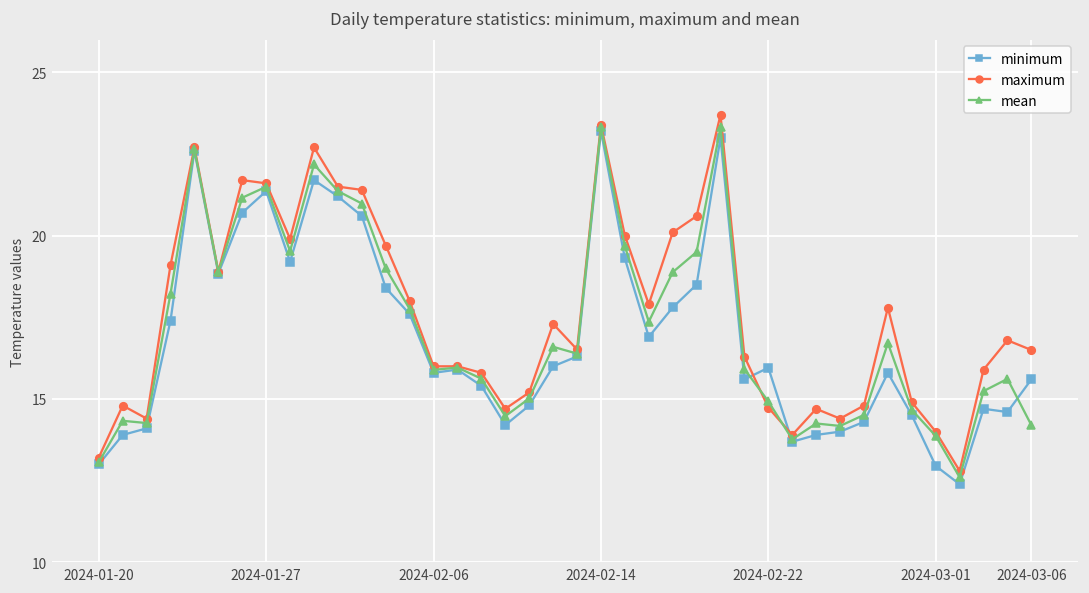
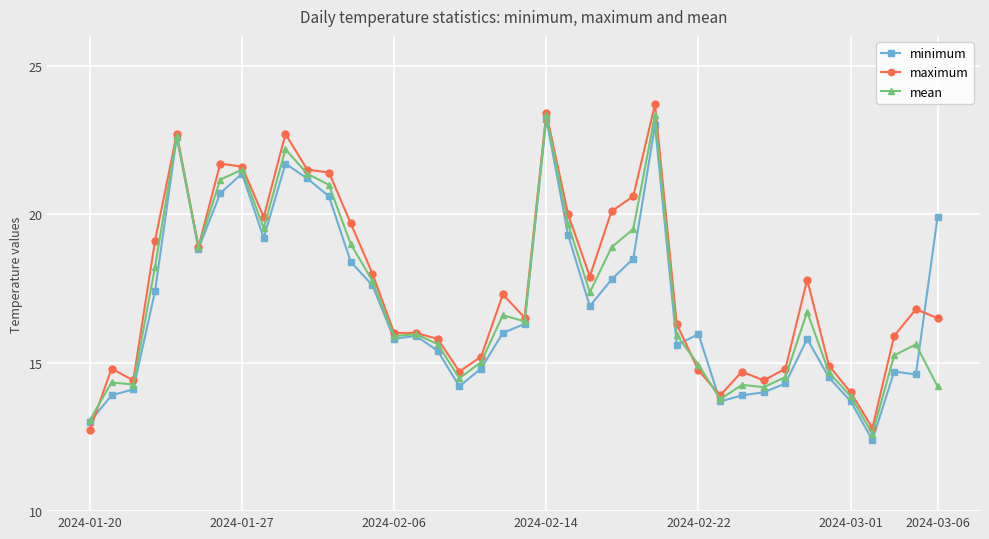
  {
    "minimum": {
      "2024-01-27": 21.4,
      "2024-02-06": 15.8,
      "2024-02-14": 23.2,
      "2024-02-22": 16.0,
-     "2024-03-01": 13.0,
-     "2024-03-06": 15.6
+     "2024-03-01": 13.7,
+     "2024-03-06": 19.9
    },
    "maximum": {
-     "2024-01-20": 13.2,
+     "2024-01-20": 12.7,
      "2024-01-27": 21.6,
      "2024-02-06": 16.0,
      "2024-02-22": 14.7,
      "2024-03-01": 14.0,
      "2024-03-06": 16.5
    },
    "mean": {
      "2024-01-27": 21.5,
      "2024-02-06": 15.9,
      "2024-02-22": 14.9,
      "2024-03-01": 13.9,
      "2024-03-06": 14.2
    }
  }
